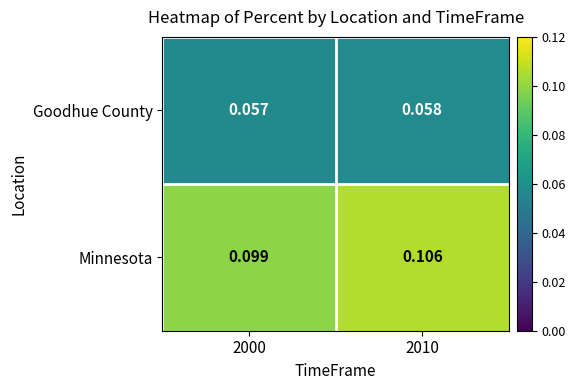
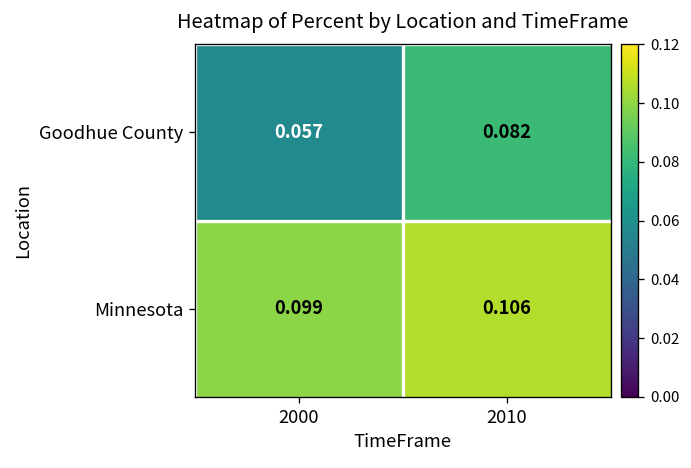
  {
    "Goodhue County": {
      "2000": 0.057,
-     "2010": 0.058
+     "2010": 0.082
    },
    "Minnesota": {
      "2000": 0.099,
      "2010": 0.106
    }
  }
